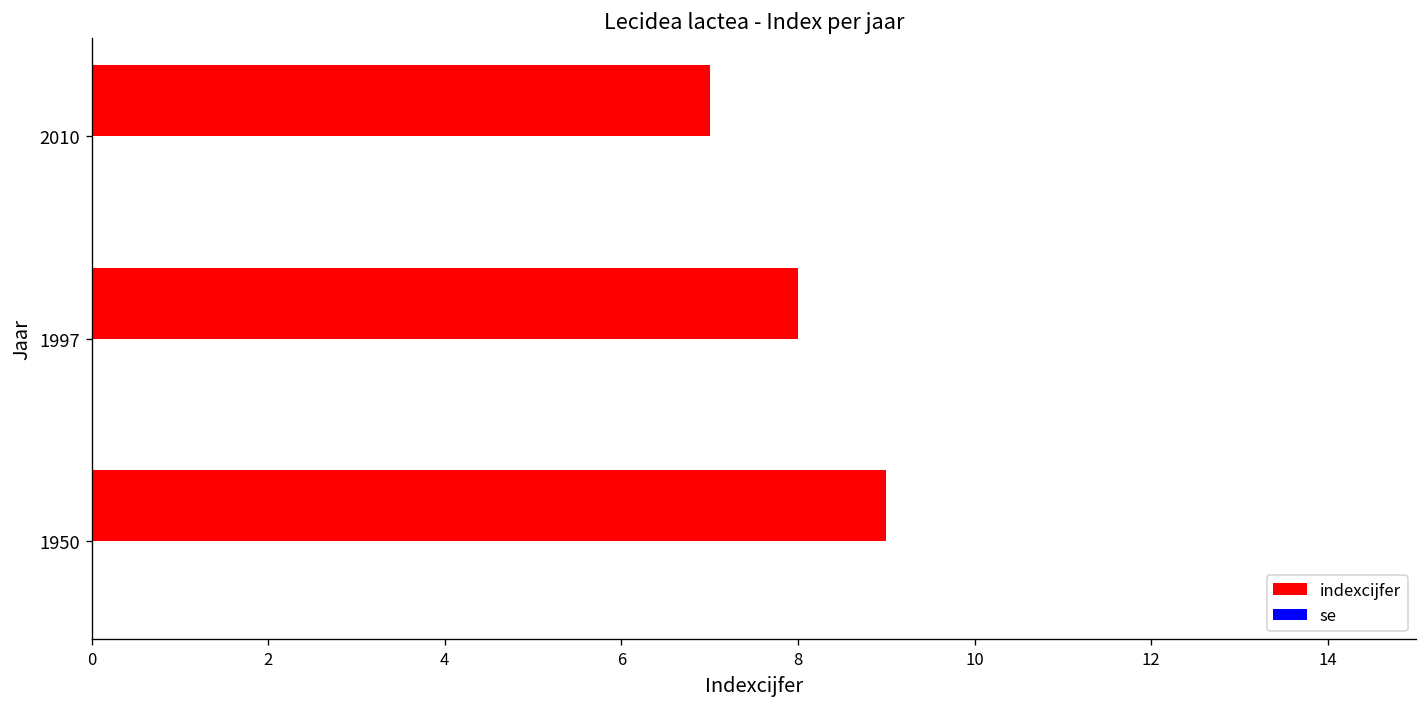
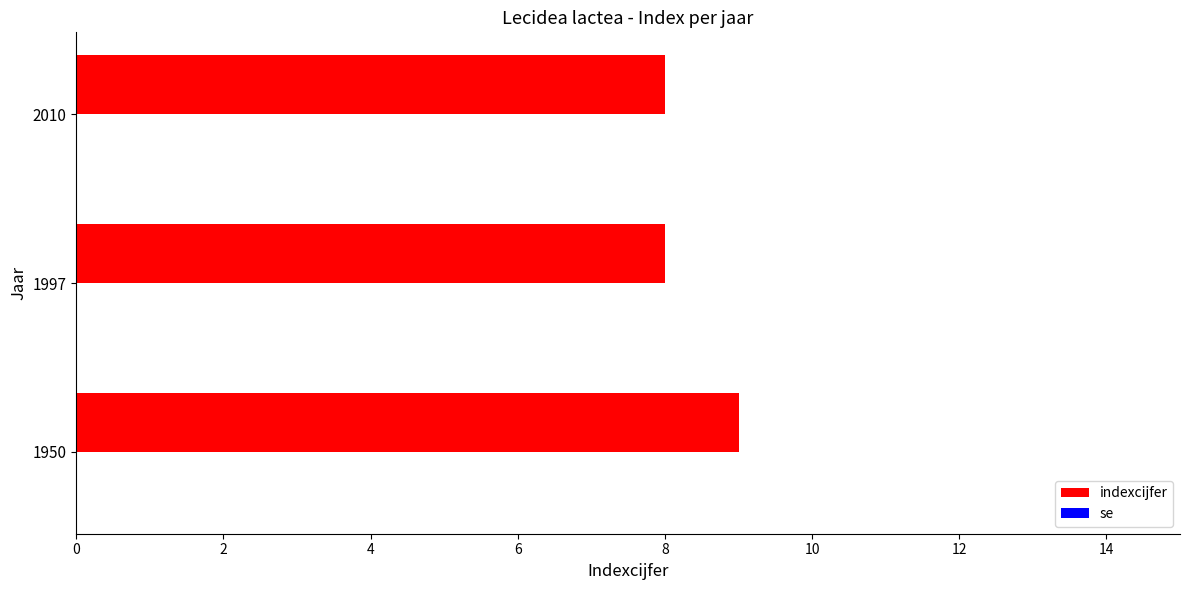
  {
    "indexcijfer": {
-     "2010": 7,
+     "2010": 8,
      "1997": 8,
      "1950": 9
    },
    "se": {
      "2010": 0,
      "1997": 0,
      "1950": 0
    }
  }
